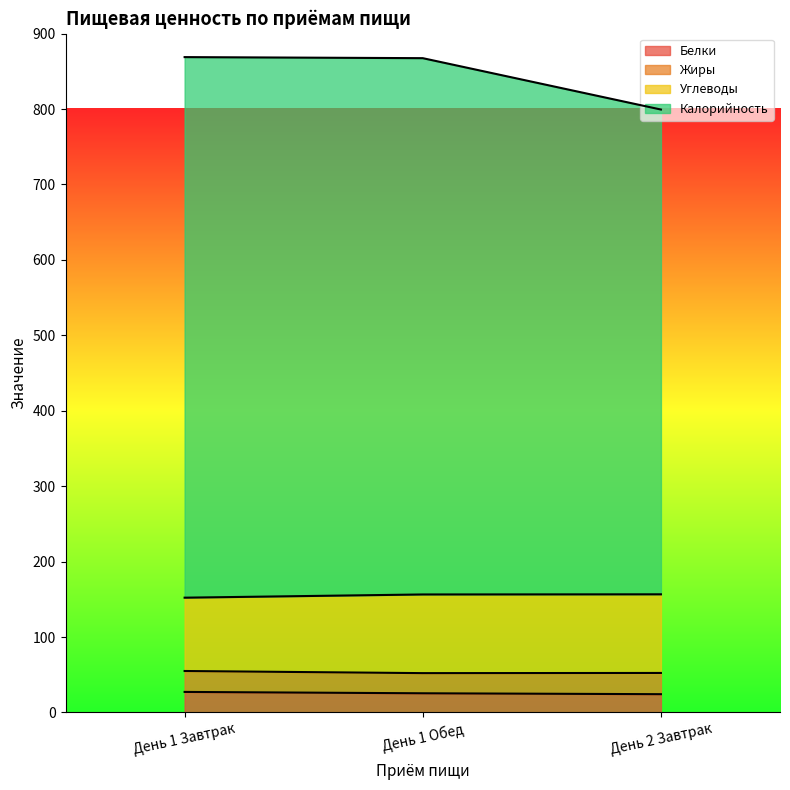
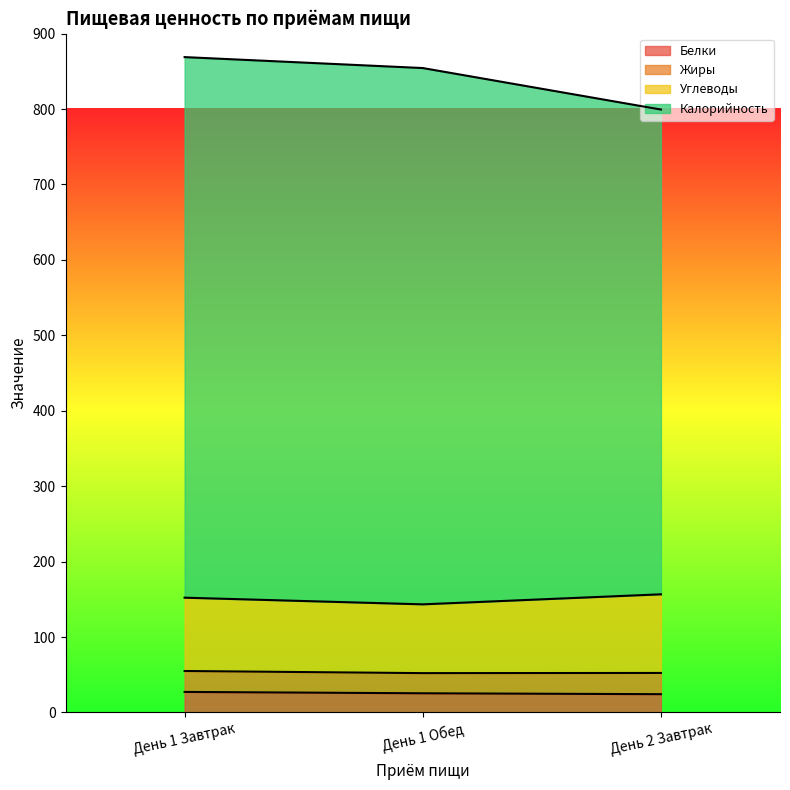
  {
    "Углеводы": {
      "День 1 Завтрак": 100,
-     "День 1 Обед": 100,
+     "День 1 Обед": 90,
      "День 2 Завтрак": 100
    },
    "Калорийность": {
      "День 1 Завтрак": 720,
      "День 1 Обед": 710
    }
  }
